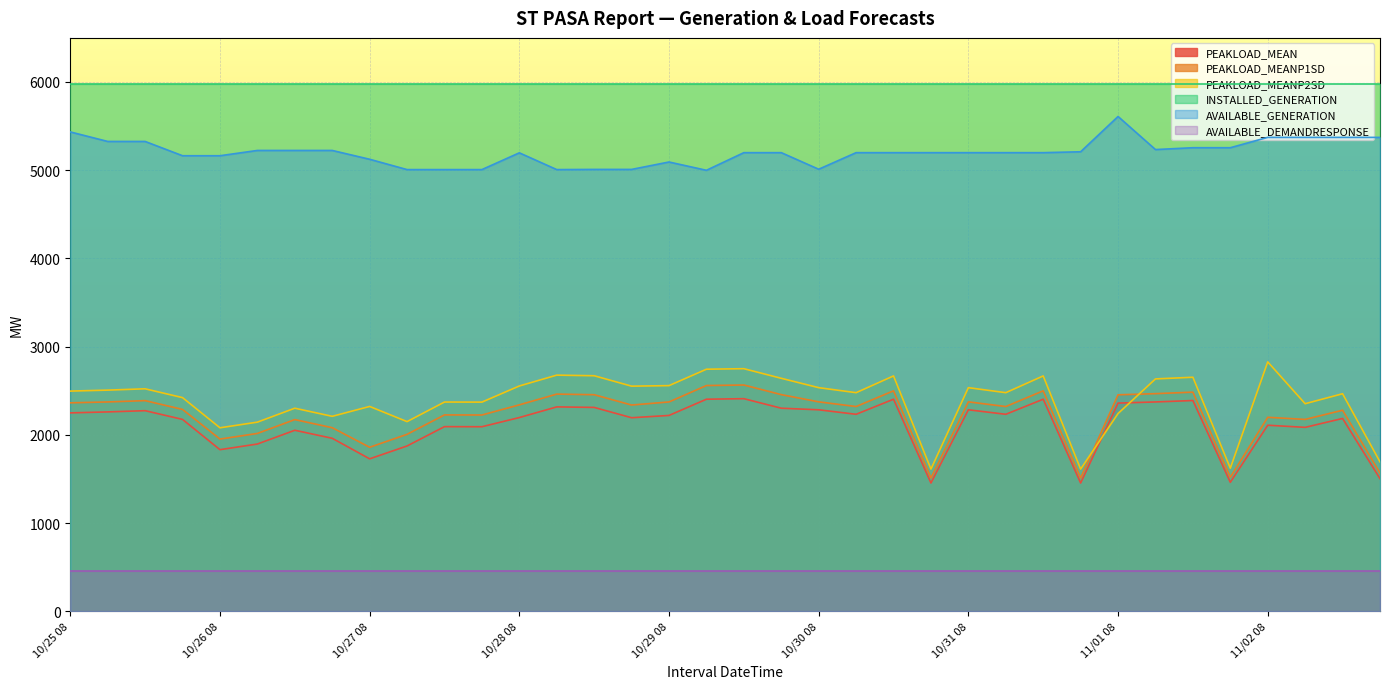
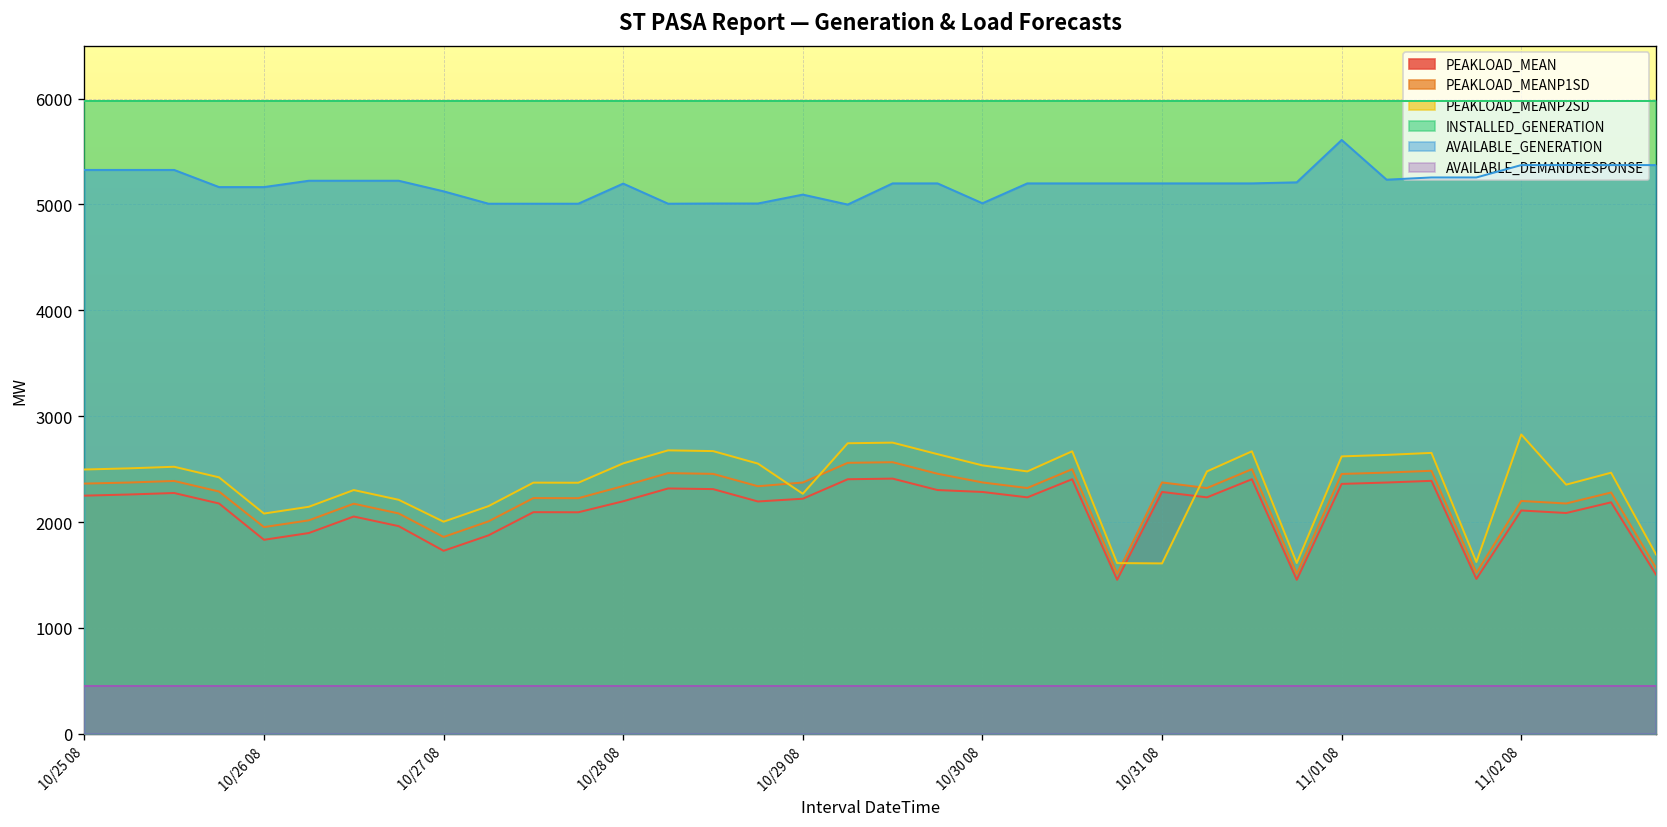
  {
    "PEAKLOAD_MEANP2SD": {
      "10/25 08": 2500,
      "10/26 08": 2100,
-     "10/27 08": 2300,
+     "10/27 08": 2000,
      "10/28 08": 2600,
-     "10/29 08": 2600,
+     "10/29 08": 2300,
      "10/30 08": 2500,
-     "10/31 08": 2500,
-     "11/01 08": 2200,
+     "10/31 08": 1600,
+     "11/01 08": 2600,
      "11/02 08": 2800
    },
    "INSTALLED_GENERATION": {
      "10/25 08": 6000,
      "10/26 08": 6000,
      "10/27 08": 6000,
      "10/28 08": 6000,
      "10/29 08": 6000,
      "10/30 08": 6000,
      "10/31 08": 6000,
      "11/01 08": 6000
    },
    "AVAILABLE_GENERATION": {
-     "10/25 08": 5400,
+     "10/25 08": 5300,
      "10/26 08": 5200,
      "10/27 08": 5100,
      "10/28 08": 5200,
      "10/29 08": 5100,
      "10/30 08": 5000,
      "10/31 08": 5200,
      "11/01 08": 5600
    },
    "AVAILABLE_DEMANDRESPONSE": {
      "10/25 08": 500,
      "10/26 08": 500,
      "10/27 08": 500,
      "10/28 08": 500,
      "10/29 08": 500,
      "10/30 08": 500,
      "10/31 08": 500,
      "11/01 08": 500,
      "11/02 08": 500
    }
  }
